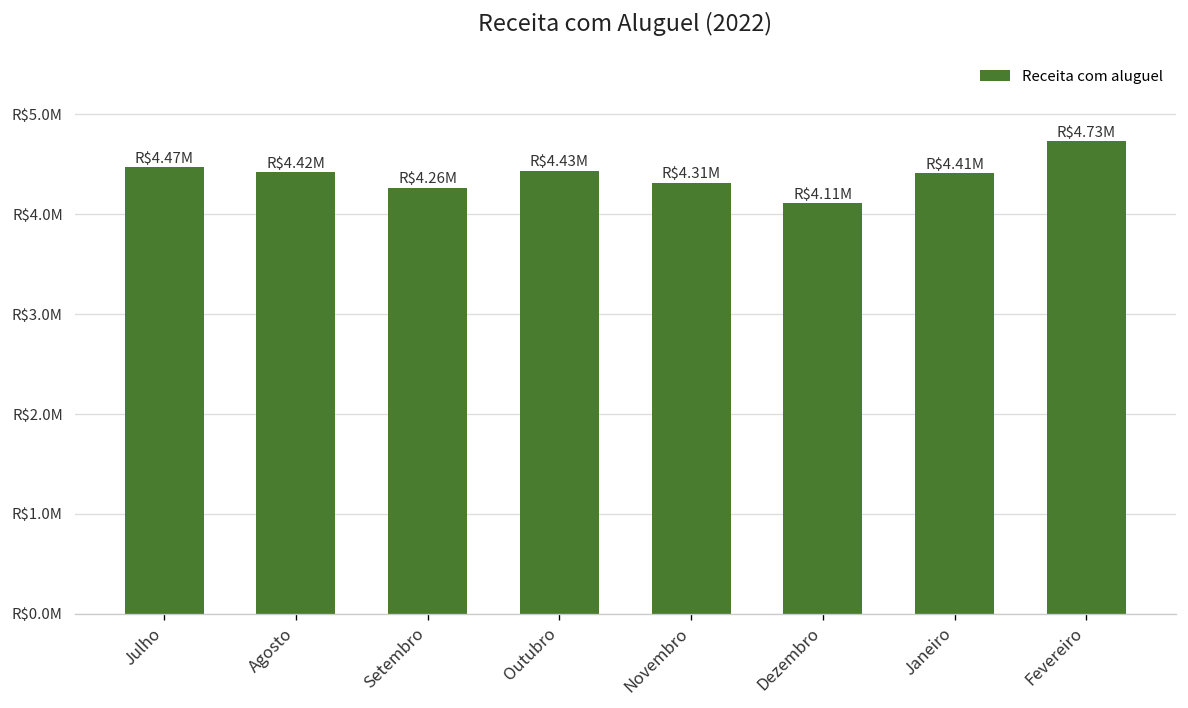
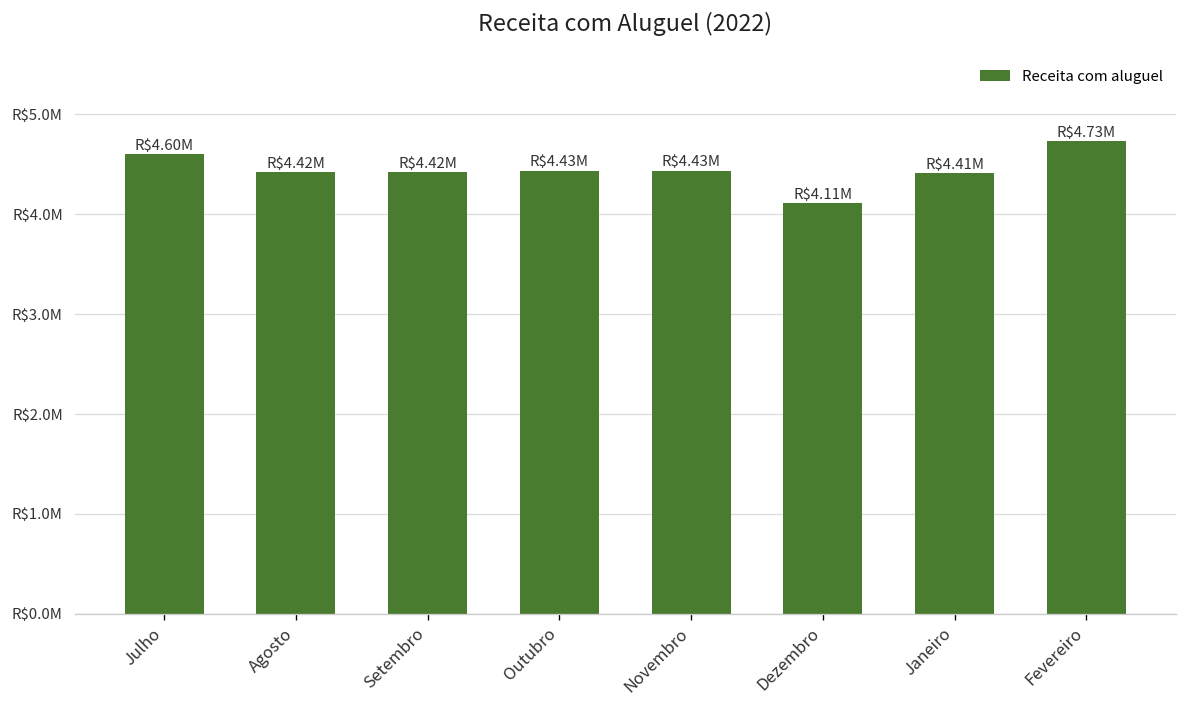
  {
-   "Julho": "$4.47M",
+   "Julho": "$4.60M",
    "Agosto": "$4.42M",
-   "Setembro": "$4.26M",
+   "Setembro": "$4.42M",
    "Outubro": "$4.43M",
-   "Novembro": "$4.31M",
+   "Novembro": "$4.43M",
    "Dezembro": "$4.11M",
    "Janeiro": "$4.41M",
    "Fevereiro": "$4.73M"
  }
